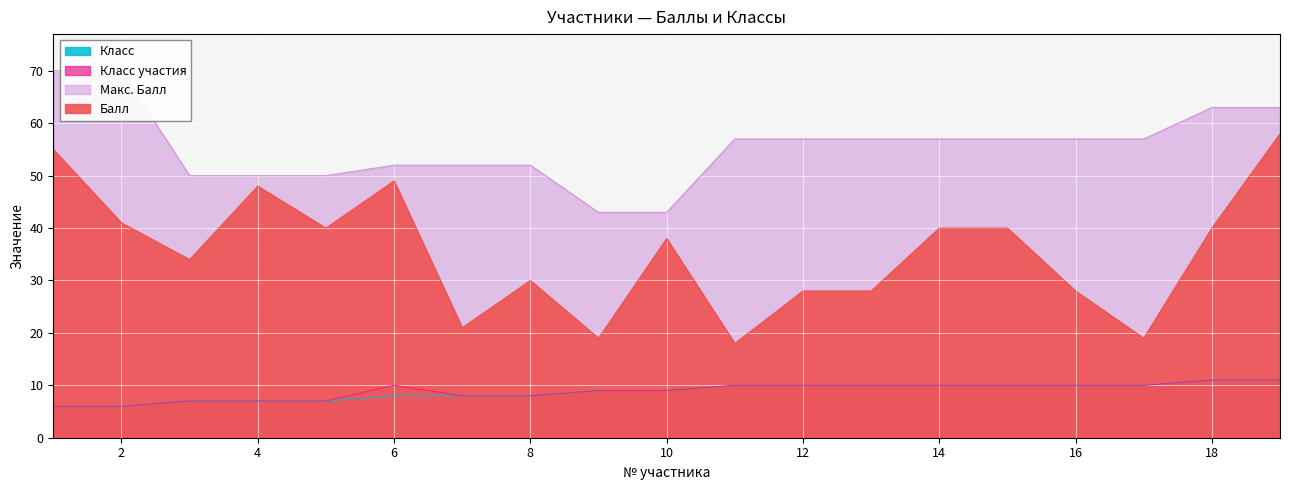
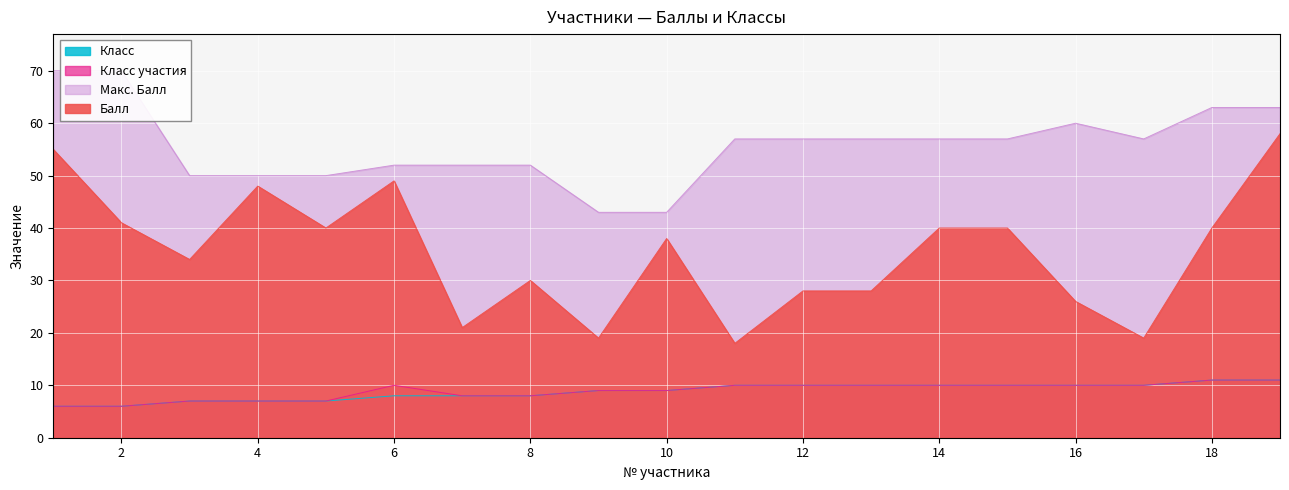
  {
    "Класс": {
      "6": 8
    },
    "Класс участия": {
      "6": 10
    },
    "Макс. Балл": {
      "4": 50,
      "6": 52,
      "8": 52,
      "10": 43,
      "12": 57,
      "14": 57,
-     "16": 57,
+     "16": 60,
      "18": 63
    },
    "Балл": {
      "2": 41,
      "4": 48,
      "6": 49,
      "8": 30,
      "10": 38,
      "12": 28,
      "14": 40,
-     "16": 28,
+     "16": 26,
      "18": 40
    }
  }
